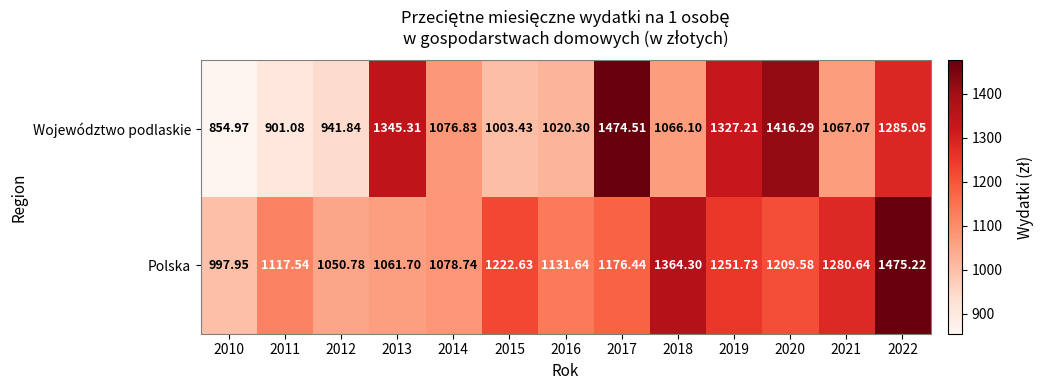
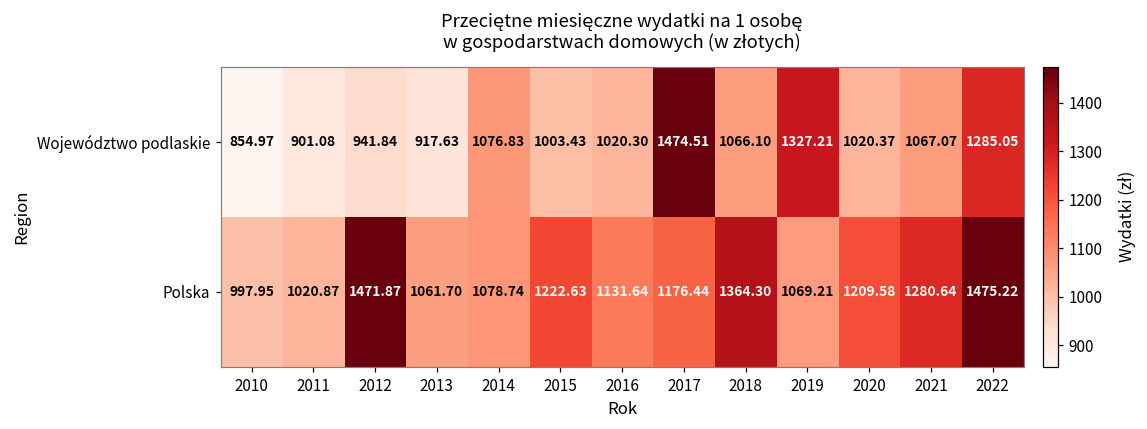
  {
    "Województwo podlaskie": {
      "2010": 854.97,
      "2011": 901.08,
      "2012": 941.84,
-     "2013": 1345.31,
+     "2013": 917.63,
      "2014": 1076.83,
      "2015": 1003.43,
      "2016": 1020.30,
      "2017": 1474.51,
      "2018": 1066.10,
      "2019": 1327.21,
-     "2020": 1416.29,
+     "2020": 1020.37,
      "2021": 1067.07,
      "2022": 1285.05
    },
    "Polska": {
      "2010": 997.95,
-     "2011": 1117.54,
-     "2012": 1050.78,
+     "2011": 1020.87,
+     "2012": 1471.87,
      "2013": 1061.70,
      "2014": 1078.74,
      "2015": 1222.63,
      "2016": 1131.64,
      "2017": 1176.44,
      "2018": 1364.30,
-     "2019": 1251.73,
+     "2019": 1069.21,
      "2020": 1209.58,
      "2021": 1280.64,
      "2022": 1475.22
    }
  }
